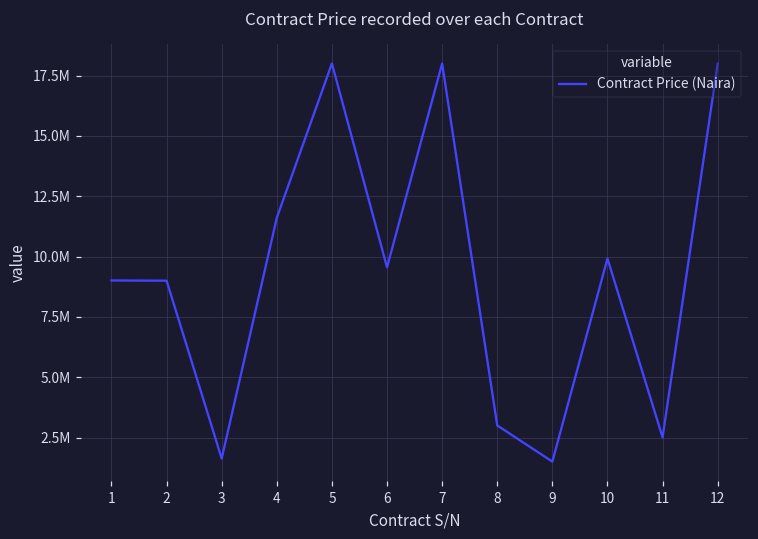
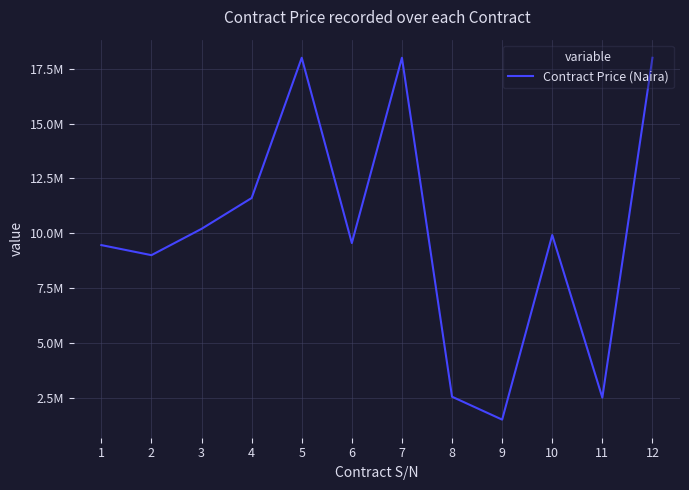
  {
-   "1": 9000000,
+   "1": 9500000,
    "2": 9000000,
-   "3": 1600000,
+   "3": 10200000,
    "4": 11600000,
    "5": 18000000,
    "6": 9600000,
    "7": 18000000,
-   "8": 3000000,
+   "8": 2500000,
    "9": 1500000,
    "10": 9900000,
    "11": 2500000
  }
